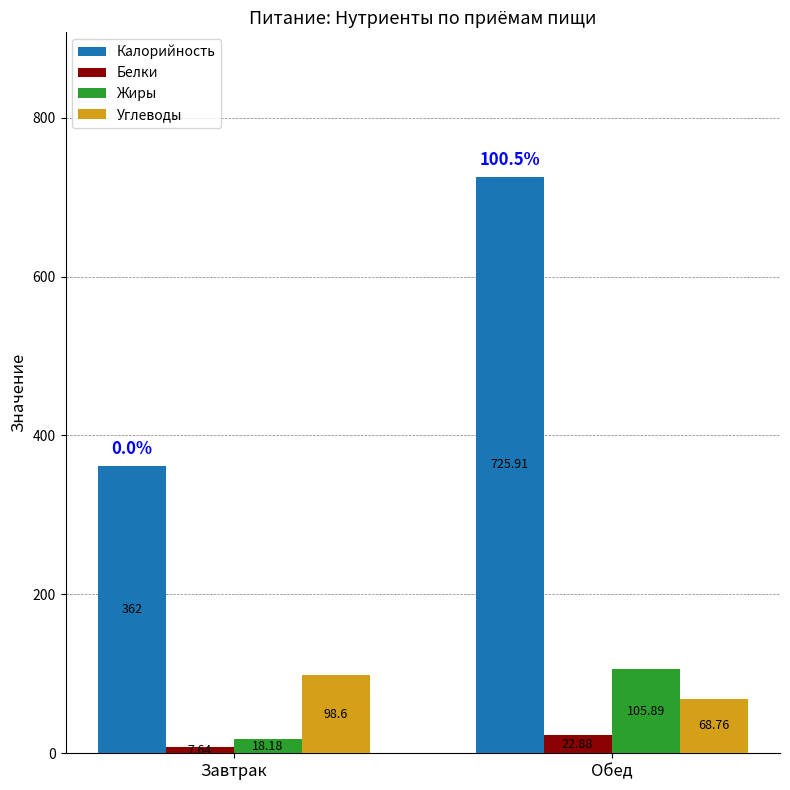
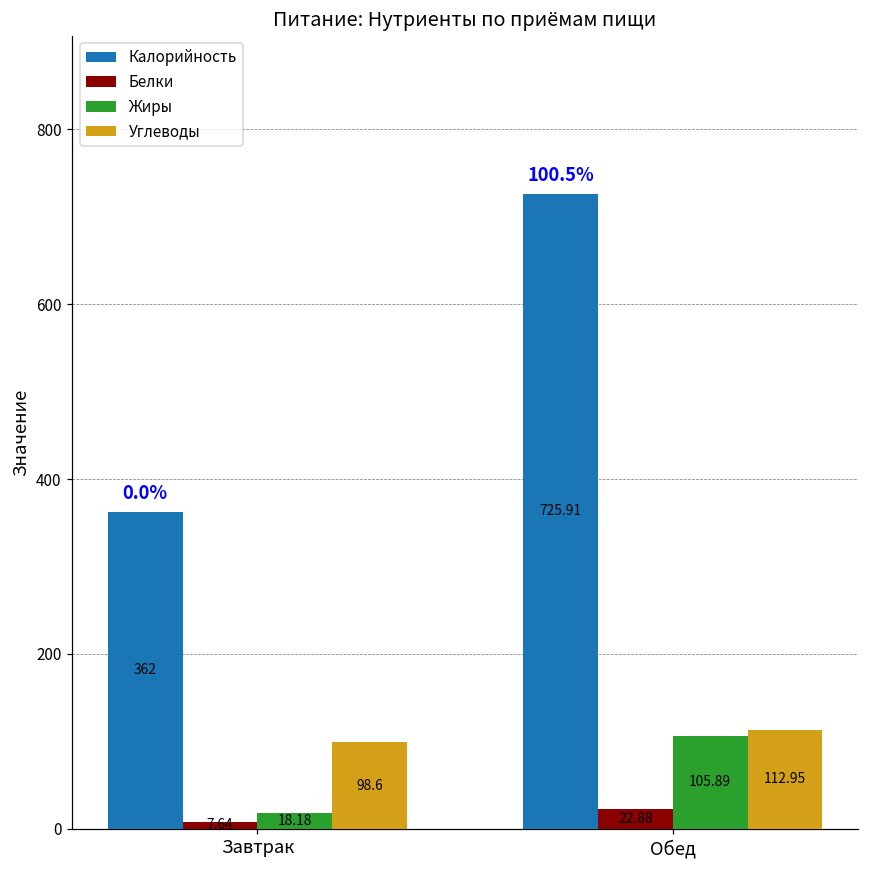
  {
    "Калорийность": {
      "Завтрак": 362,
      "Обед": 725.91
    },
    "Белки": {
      "Завтрак": 7.64,
      "Обед": 22.88
    },
    "Жиры": {
      "Завтрак": 18.18,
      "Обед": 105.89
    },
    "Углеводы": {
      "Завтрак": 98.6,
-     "Обед": 68.76
+     "Обед": 112.95
    }
  }
